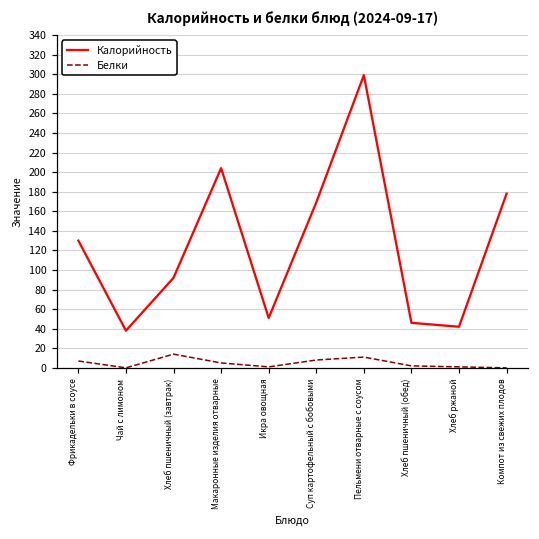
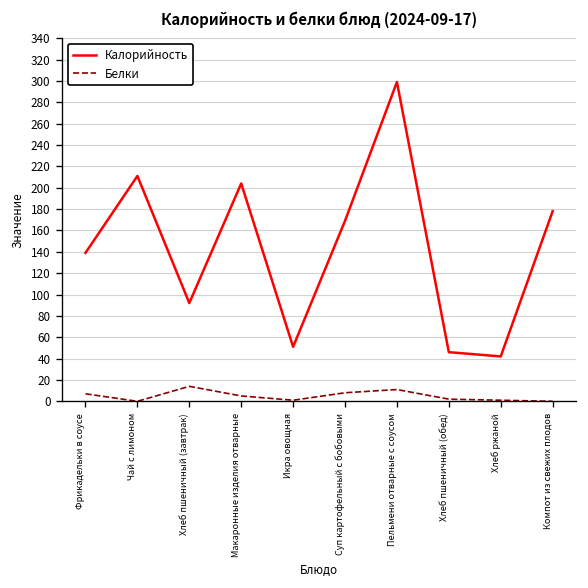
  {
    "Калорийность": {
-     "Фрикадельки в соусе": 130,
-     "Чай с лимоном": 40,
+     "Фрикадельки в соусе": 140,
+     "Чай с лимоном": 210,
      "Хлеб пшеничный (завтрак)": 90,
      "Макаронные изделия отварные": 200,
      "Икра овощная": 50,
      "Суп картофельный с бобовыми": 170,
      "Пельмени отварные с соусом": 300,
      "Хлеб пшеничный (обед)": 50,
      "Хлеб ржаной": 40,
      "Компот из свежих плодов": 180
    },
    "Белки": {
      "Фрикадельки в соусе": 10,
      "Чай с лимоном": 0,
      "Хлеб пшеничный (завтрак)": 10,
      "Макаронные изделия отварные": 10,
      "Икра овощная": 0,
      "Суп картофельный с бобовыми": 10,
      "Пельмени отварные с соусом": 10,
      "Хлеб пшеничный (обед)": 0,
      "Хлеб ржаной": 0,
      "Компот из свежих плодов": 0
    }
  }
